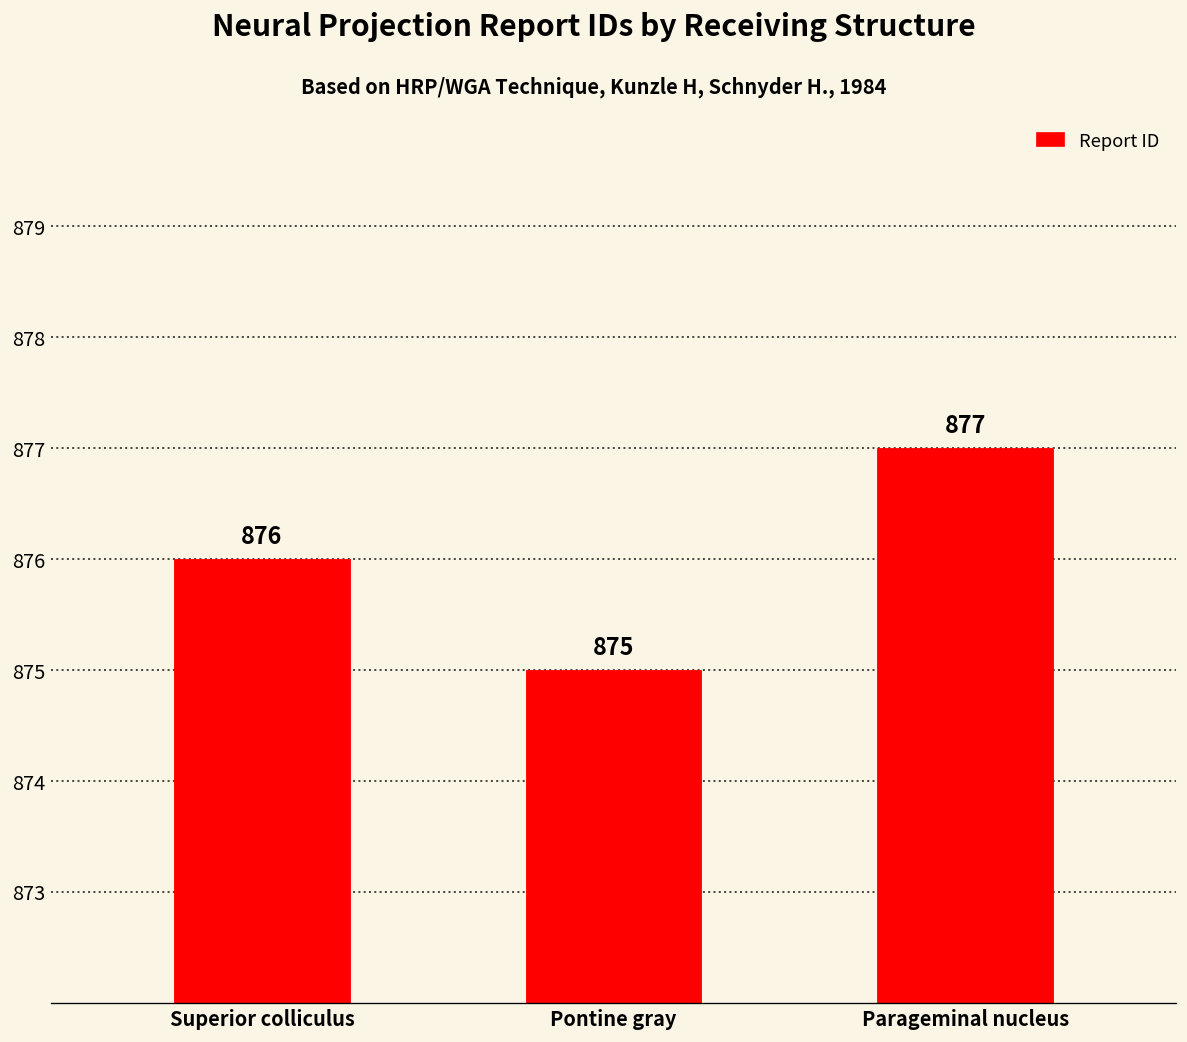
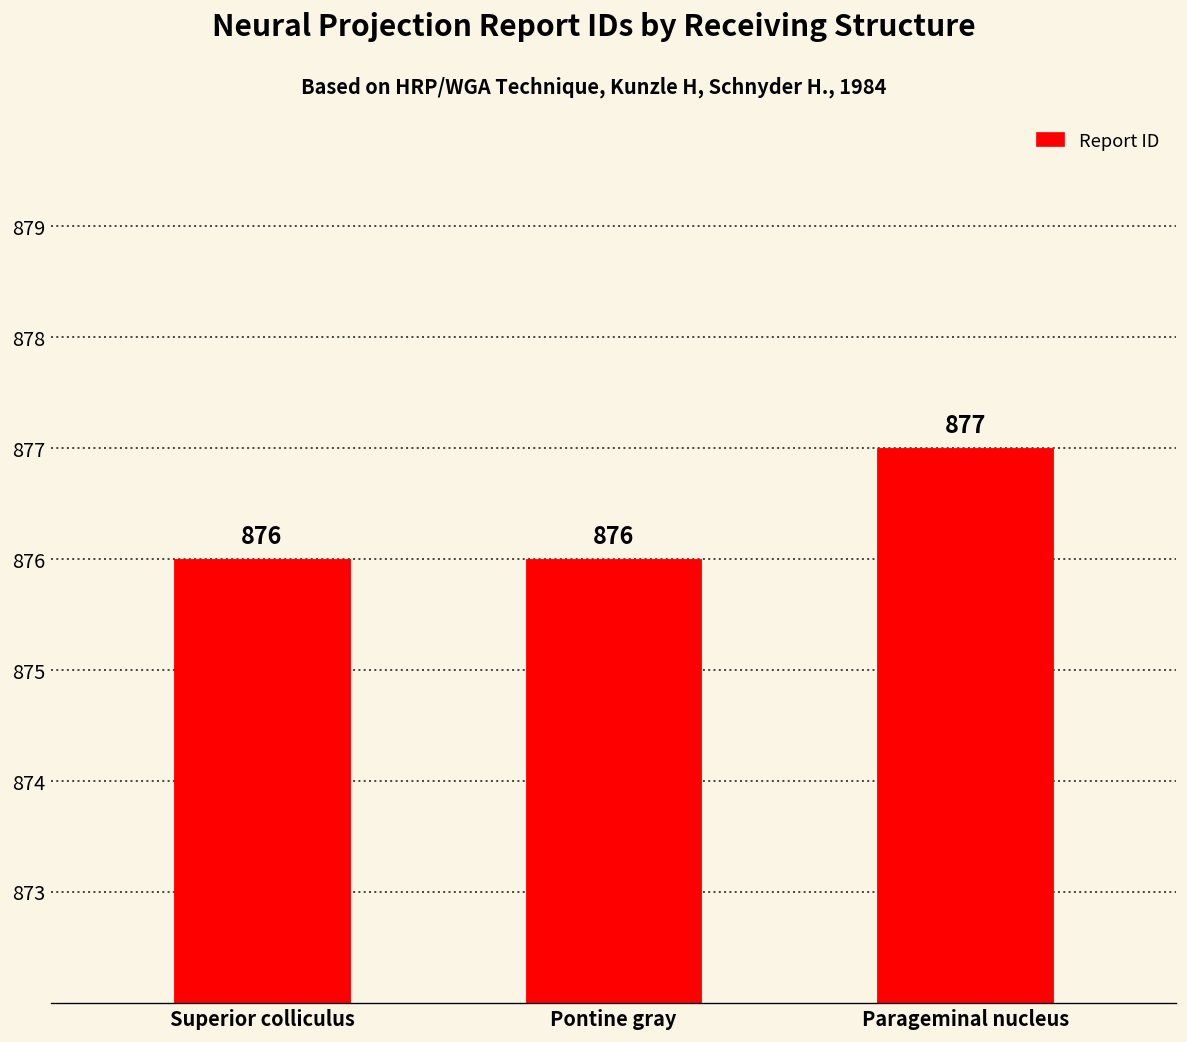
  {
    "Superior colliculus": 876,
-   "Pontine gray": 875,
+   "Pontine gray": 876,
    "Parageminal nucleus": 877
  }
